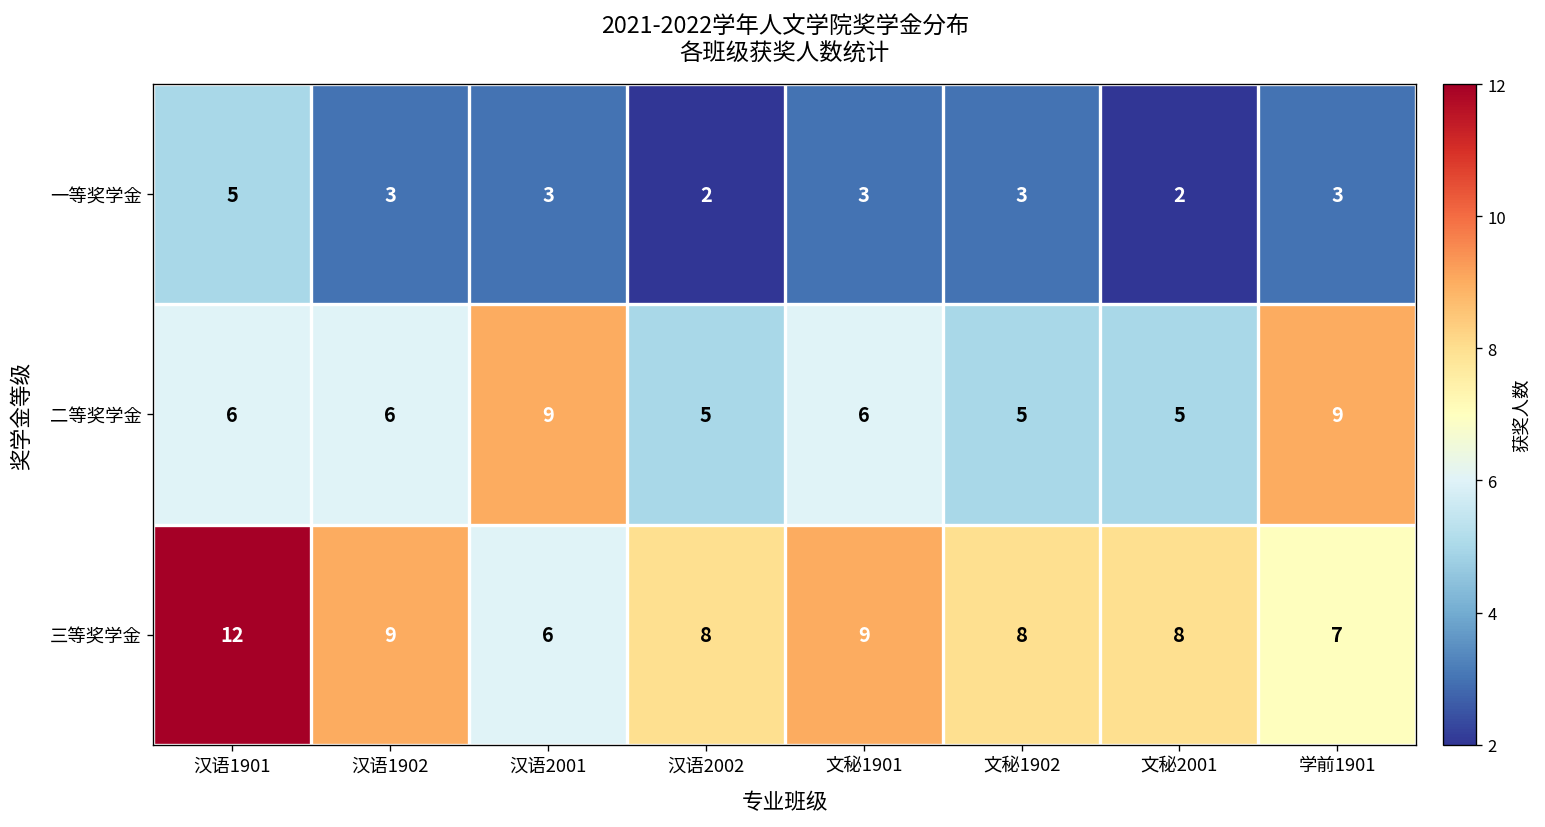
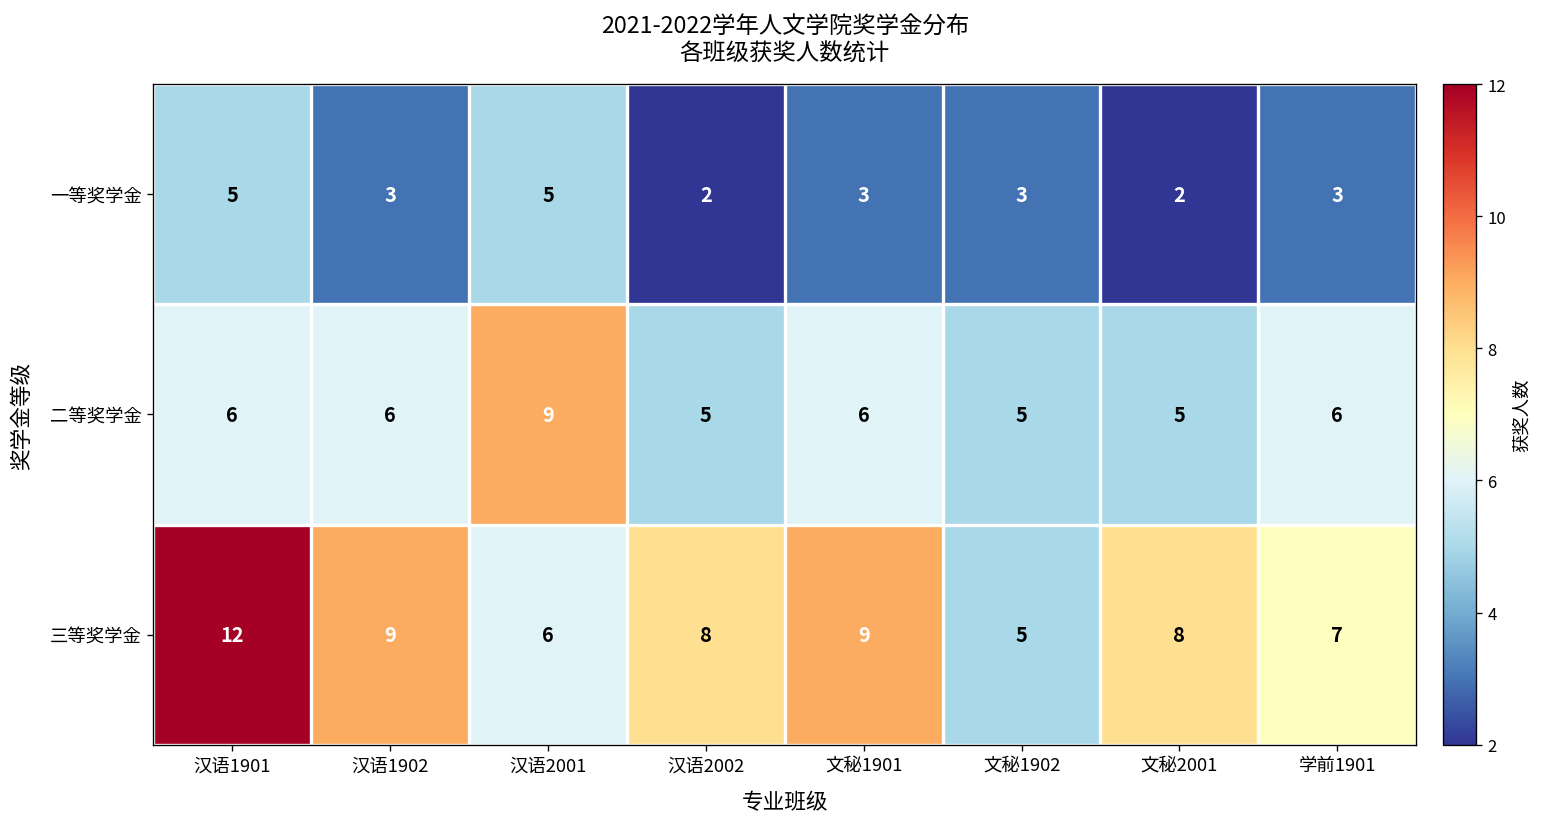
  {
    "一等奖学金": {
      "汉语1901": 5,
      "汉语1902": 3,
-     "汉语2001": 3,
+     "汉语2001": 5,
      "汉语2002": 2,
      "文秘1901": 3,
      "文秘1902": 3,
      "文秘2001": 2,
      "学前1901": 3
    },
    "二等奖学金": {
      "汉语1901": 6,
      "汉语1902": 6,
      "汉语2001": 9,
      "汉语2002": 5,
      "文秘1901": 6,
      "文秘1902": 5,
      "文秘2001": 5,
-     "学前1901": 9
+     "学前1901": 6
    },
    "三等奖学金": {
      "汉语1901": 12,
      "汉语1902": 9,
      "汉语2001": 6,
      "汉语2002": 8,
      "文秘1901": 9,
-     "文秘1902": 8,
+     "文秘1902": 5,
      "文秘2001": 8,
      "学前1901": 7
    }
  }
